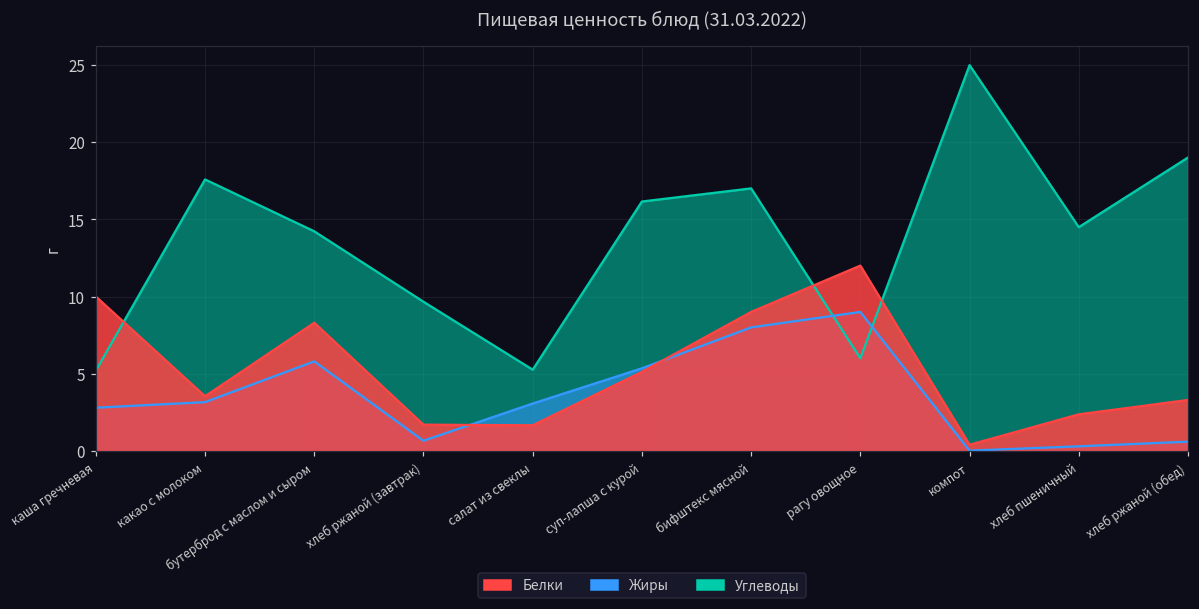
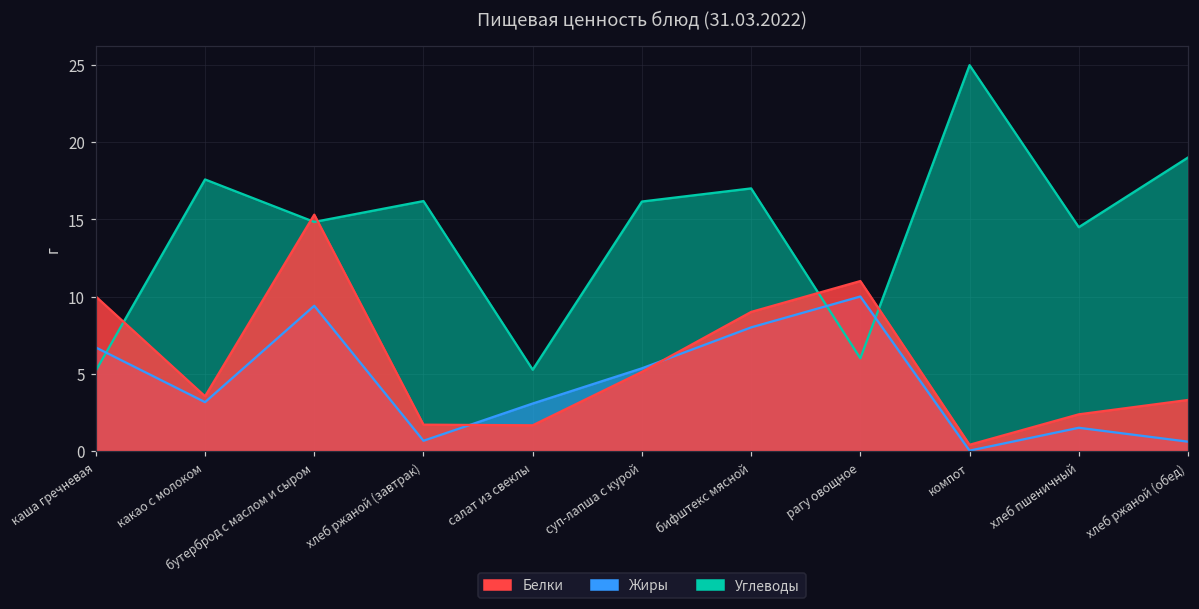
  {
    "Углеводы": {
      "каша гречневая": 5.2,
      "какао с молоком": 17.6,
-     "бутерброд с маслом и сыром": 14.2,
-     "хлеб ржаной (завтрак)": 9.7,
+     "бутерброд с маслом и сыром": 14.8,
+     "хлеб ржаной (завтрак)": 16.2,
      "салат из свеклы": 5.3,
      "суп-лапша с курой": 16.2,
      "бифштекс мясной": 17.0,
      "рагу овощное": 6.0,
      "компот": 25.0,
      "хлеб пшеничный": 14.5,
      "хлеб ржаной (обед)": 19.0
    },
    "Жиры": {
-     "каша гречневая": 2.8,
+     "каша гречневая": 6.7,
      "какао с молоком": 3.2,
-     "бутерброд с маслом и сыром": 5.8,
+     "бутерброд с маслом и сыром": 9.4,
      "хлеб ржаной (завтрак)": 0.7,
      "салат из свеклы": 3.1,
      "суп-лапша с курой": 5.4,
      "бифштекс мясной": 8.0,
-     "рагу овощное": 9,
+     "рагу овощное": 10,
      "компот": 0.0,
-     "хлеб пшеничный": 0.3,
+     "хлеб пшеничный": 1.5,
      "хлеб ржаной (обед)": 0.6
    },
    "Белки": {
      "каша гречневая": 10.0,
      "какао с молоком": 3.5,
-     "бутерброд с маслом и сыром": 8.3,
+     "бутерброд с маслом и сыром": 15.3,
      "хлеб ржаной (завтрак)": 1.7,
      "салат из свеклы": 1.7,
      "суп-лапша с курой": 5.1,
      "бифштекс мясной": 9.0,
-     "рагу овощное": 12,
+     "рагу овощное": 11,
      "компот": 0.4,
      "хлеб пшеничный": 2.4,
      "хлеб ржаной (обед)": 3.3
    }
  }
